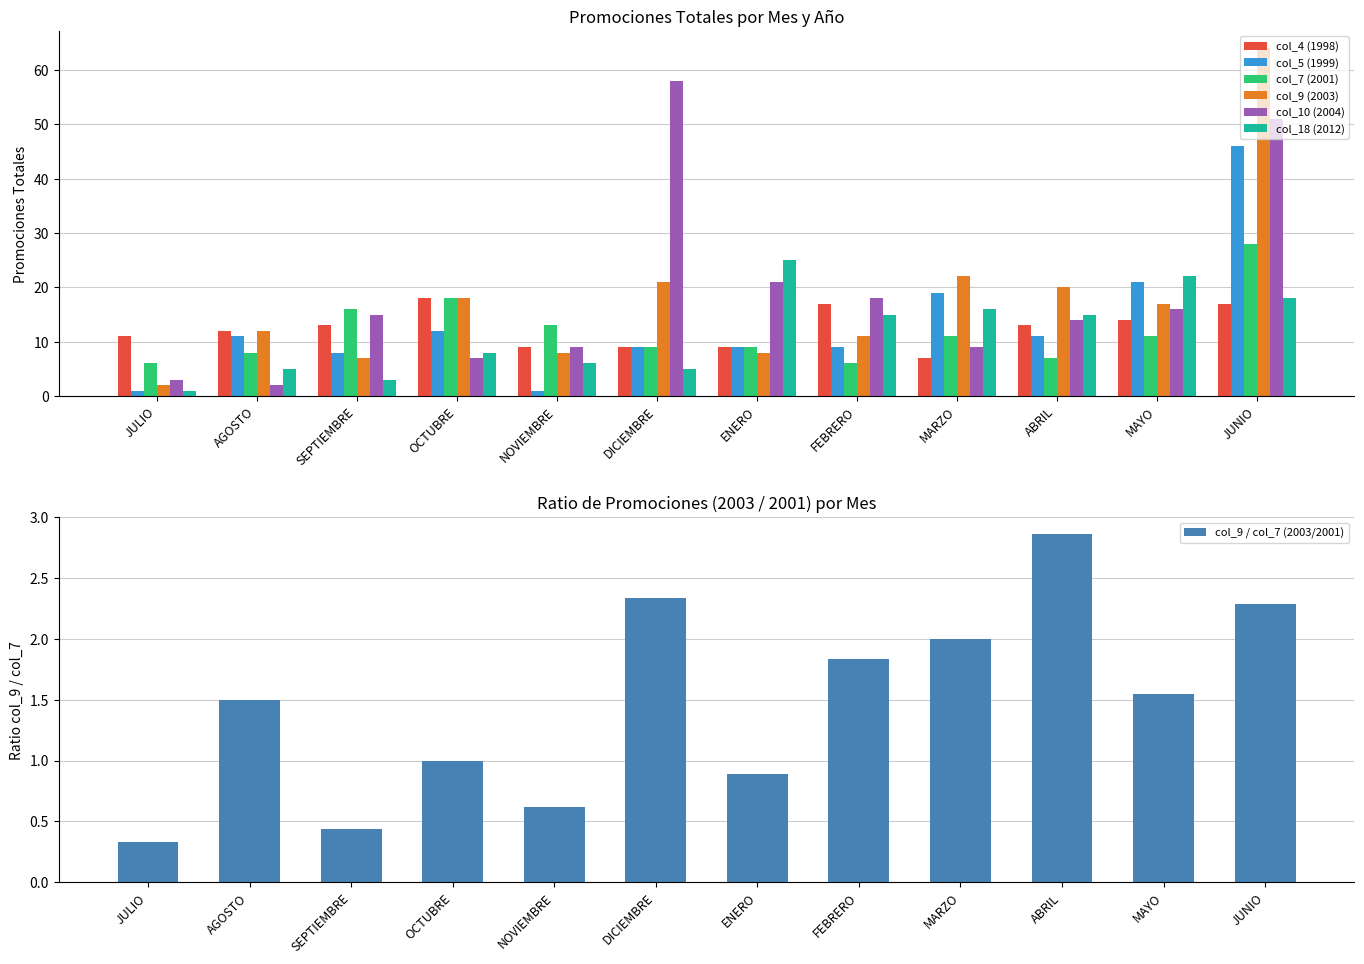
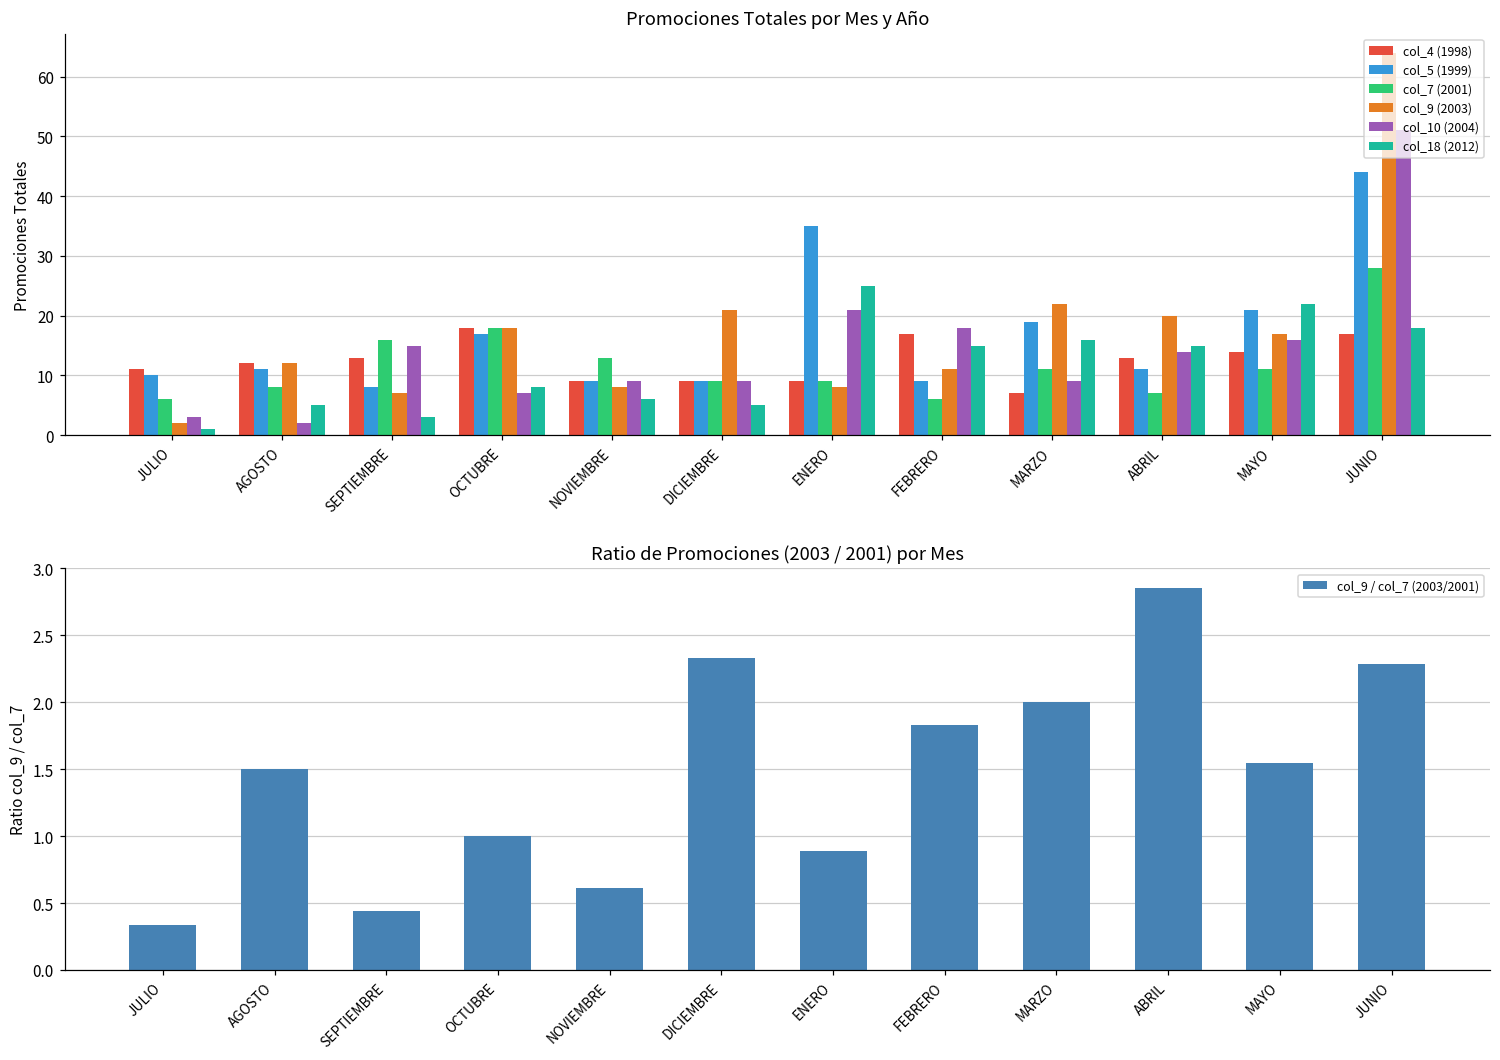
  {
    "Promociones Totales por Mes y Año": {
      "col_5 (1999)": {
-       "JULIO": 1,
+       "JULIO": 10,
        "AGOSTO": 11,
        "SEPTIEMBRE": 8,
-       "OCTUBRE": 12,
-       "NOVIEMBRE": 1,
+       "OCTUBRE": 17,
+       "NOVIEMBRE": 9,
        "DICIEMBRE": 9,
-       "ENERO": 9,
+       "ENERO": 35,
        "FEBRERO": 9,
        "MARZO": 19,
        "ABRIL": 11,
        "MAYO": 21,
-       "JUNIO": 46
+       "JUNIO": 44
      },
      "col_10 (2004)": {
        "JULIO": 3,
        "AGOSTO": 2,
        "SEPTIEMBRE": 15,
        "OCTUBRE": 7,
        "NOVIEMBRE": 9,
-       "DICIEMBRE": 58,
+       "DICIEMBRE": 9,
        "ENERO": 21,
        "FEBRERO": 18,
        "MARZO": 9,
        "ABRIL": 14,
        "MAYO": 16
      }
    },
    "Ratio de Promociones (2003 / 2001) por Mes": {
      "JULIO": 0.33,
      "AGOSTO": 1.50,
      "SEPTIEMBRE": 0.44,
      "OCTUBRE": 1.00,
      "NOVIEMBRE": 0.62,
      "DICIEMBRE": 2.33,
      "ENERO": 0.89,
      "FEBRERO": 1.83,
      "MARZO": 2.00,
      "ABRIL": 2.86,
      "MAYO": 1.55,
      "JUNIO": 2.29
    }
  }
